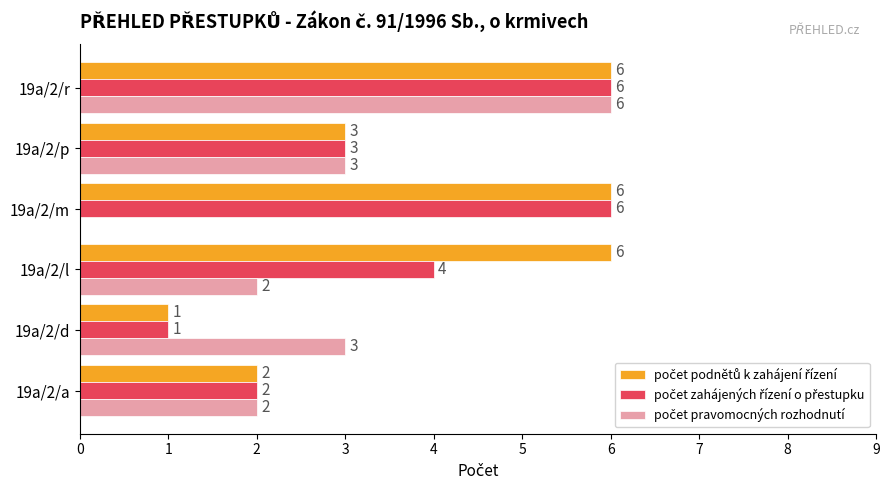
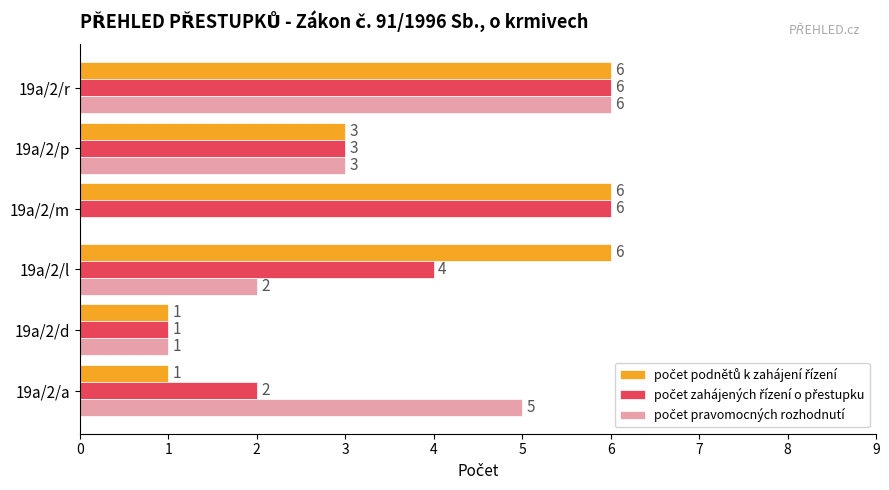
  {
    "počet podnětů k zahájení řízení": {
      "19a/2/r": 6,
      "19a/2/p": 3,
      "19a/2/m": 6,
      "19a/2/l": 6,
      "19a/2/d": 1,
-     "19a/2/a": 2
+     "19a/2/a": 1
    },
    "počet zahájených řízení o přestupku": {
      "19a/2/r": 6,
      "19a/2/p": 3,
      "19a/2/m": 6,
      "19a/2/l": 4,
      "19a/2/d": 1,
      "19a/2/a": 2
    },
    "počet pravomocných rozhodnutí": {
      "19a/2/r": 6,
      "19a/2/p": 3,
      "19a/2/l": 2,
-     "19a/2/d": 3,
-     "19a/2/a": 2
+     "19a/2/d": 1,
+     "19a/2/a": 5
    }
  }
